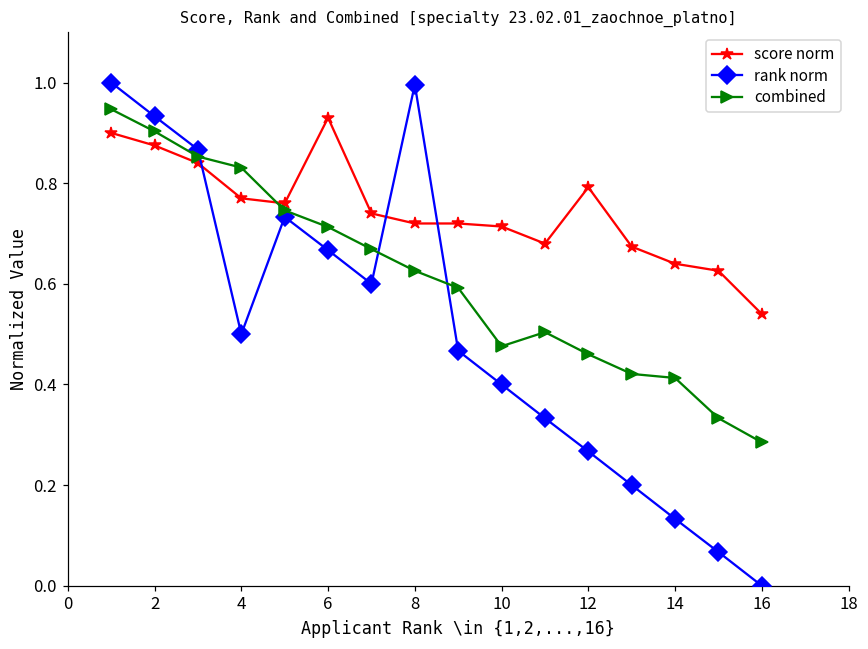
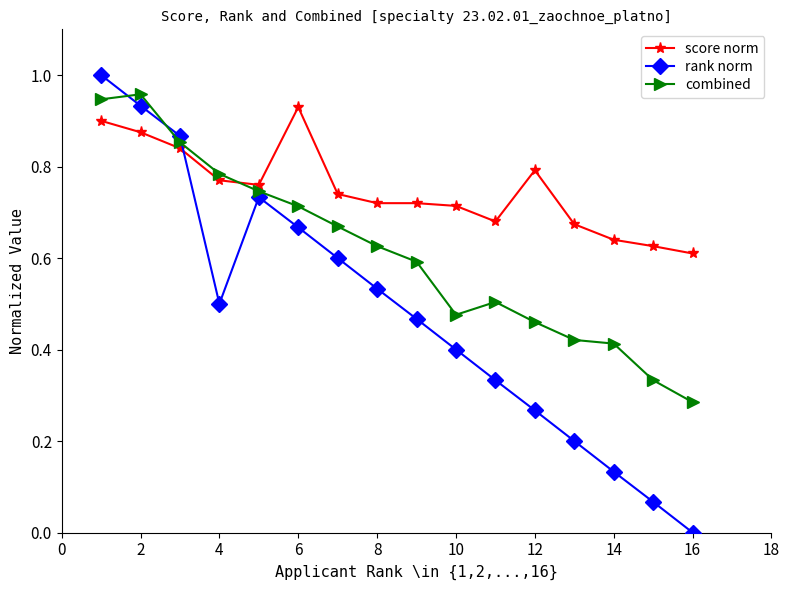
  {
    "score norm": {
      "2": 0.88,
      "4": 0.77,
      "6": 0.93,
      "8": 0.72,
      "10": 0.71,
      "12": 0.79,
      "14": 0.64,
-     "16": 0.54
+     "16": 0.61
    },
    "rank norm": {
      "2": 0.93,
      "4": 0.50,
      "6": 0.67,
-     "8": 1.00,
+     "8": 0.53,
      "10": 0.40,
      "12": 0.27,
      "14": 0.13,
      "16": 0.00
    },
    "combined": {
-     "2": 0.90,
-     "4": 0.83,
+     "2": 0.96,
+     "4": 0.78,
      "6": 0.71,
      "8": 0.63,
      "10": 0.48,
      "12": 0.46,
      "14": 0.41,
      "16": 0.29
    }
  }
